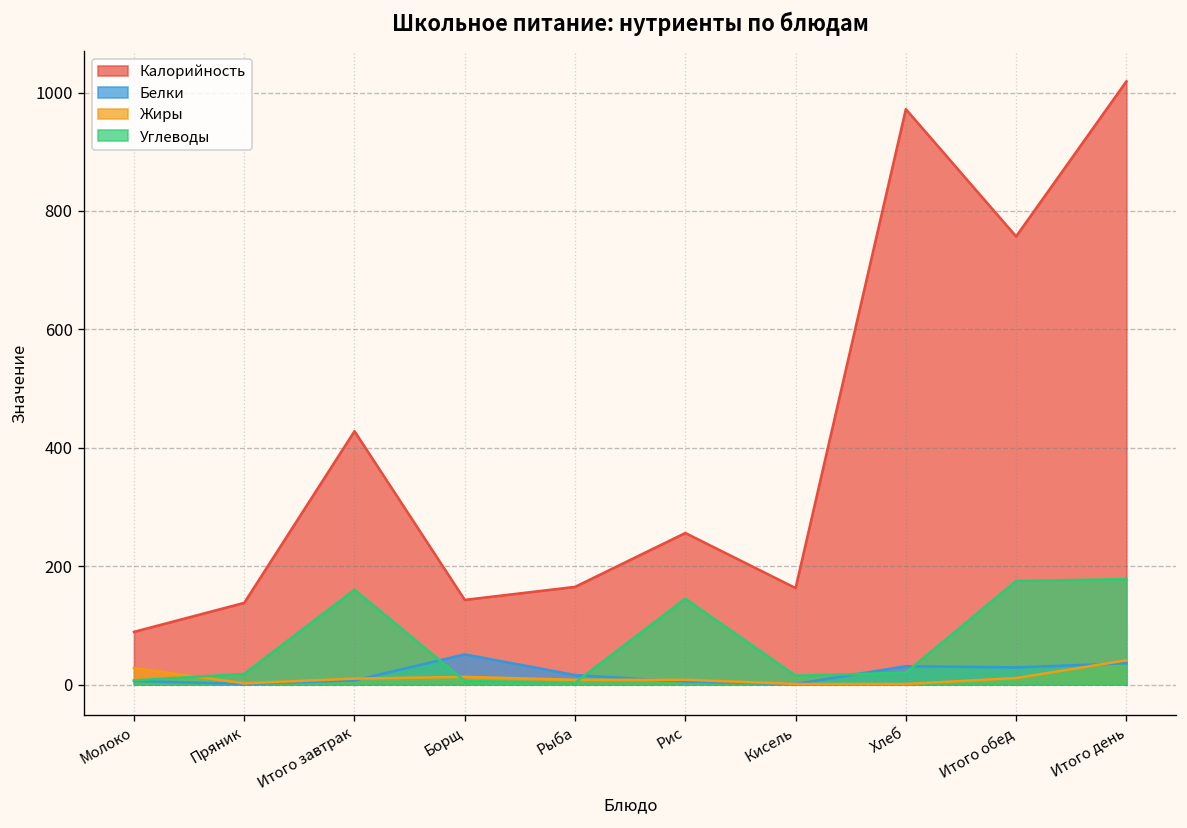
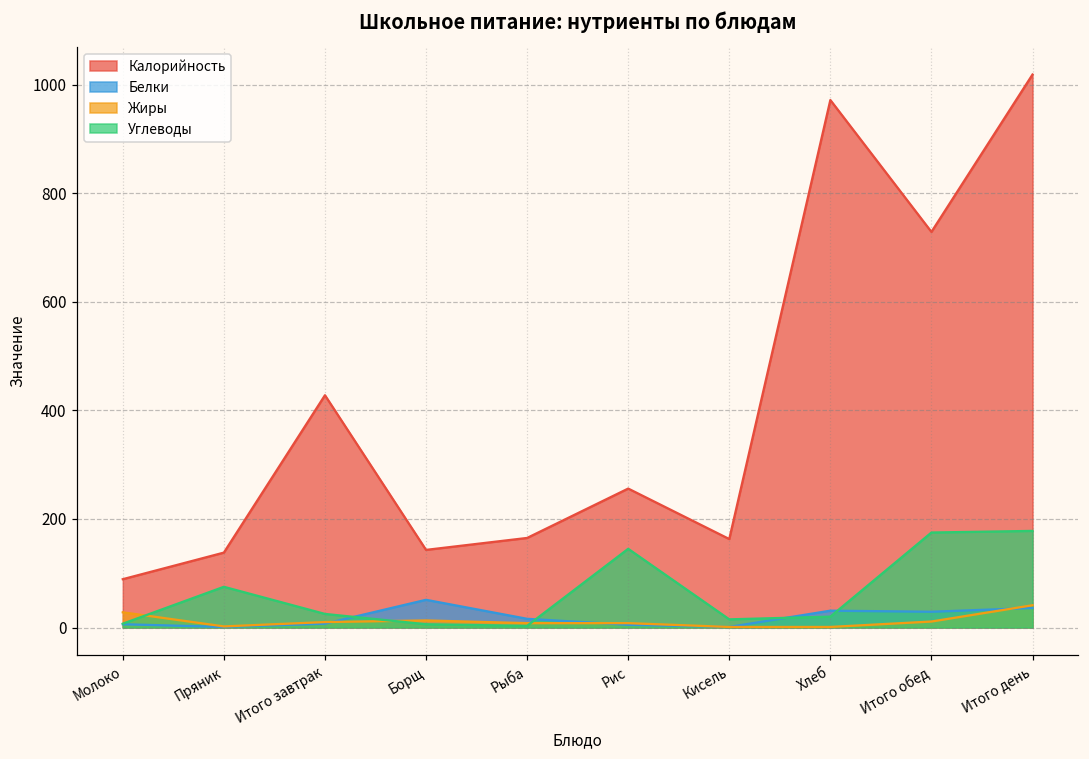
  {
    "Калорийность": {
      "Молоко": 90,
      "Пряник": 140,
      "Итого завтрак": 430,
      "Борщ": 140,
      "Рыба": 170,
      "Рис": 260,
      "Кисель": 160,
      "Хлеб": 970,
-     "Итого обед": 760,
+     "Итого обед": 730,
      "Итого день": 1020
    },
    "Белки": {
      "Борщ": 50,
      "Рыба": 20,
      "Хлеб": 30,
      "Итого обед": 30
    },
    "Жиры": {
      "Молоко": 30,
      "Борщ": 10,
      "Хлеб": 0,
      "Итого обед": 10
    },
    "Углеводы": {
-     "Пряник": 20,
-     "Итого завтрак": 160,
+     "Пряник": 80,
+     "Итого завтрак": 30,
      "Борщ": 10,
      "Рис": 150,
      "Кисель": 20,
      "Хлеб": 20,
      "Итого обед": 180,
      "Итого день": 180
    }
  }
